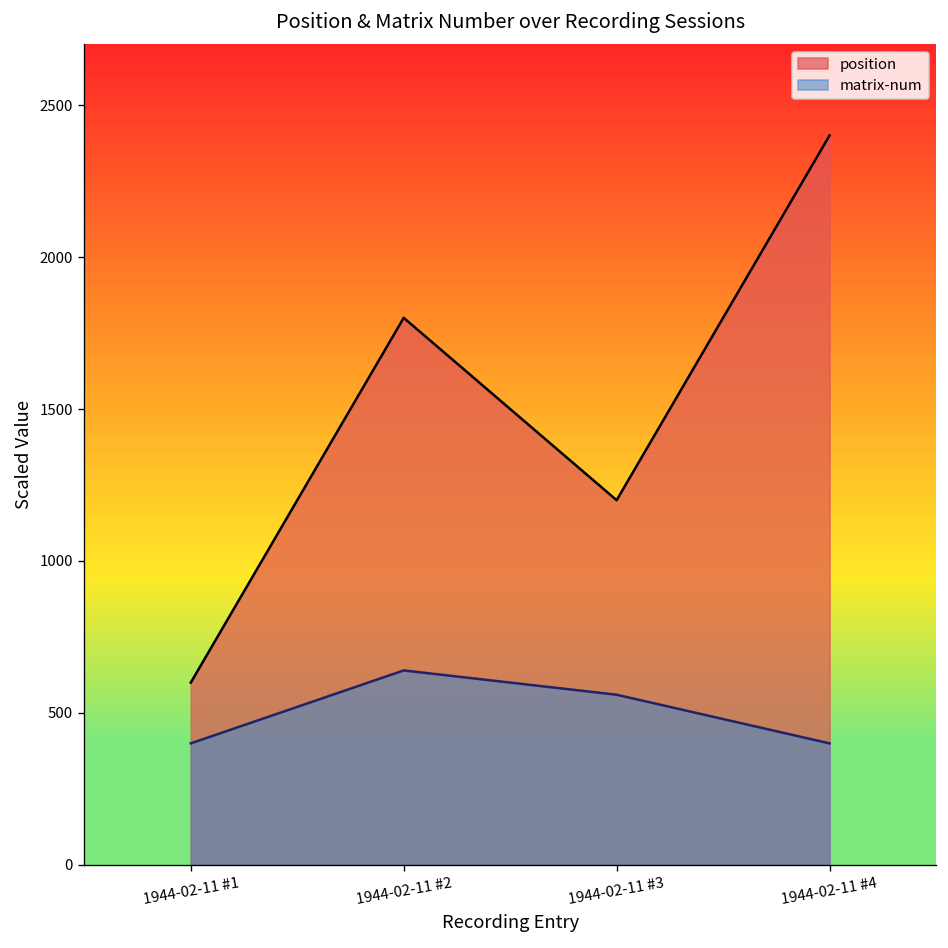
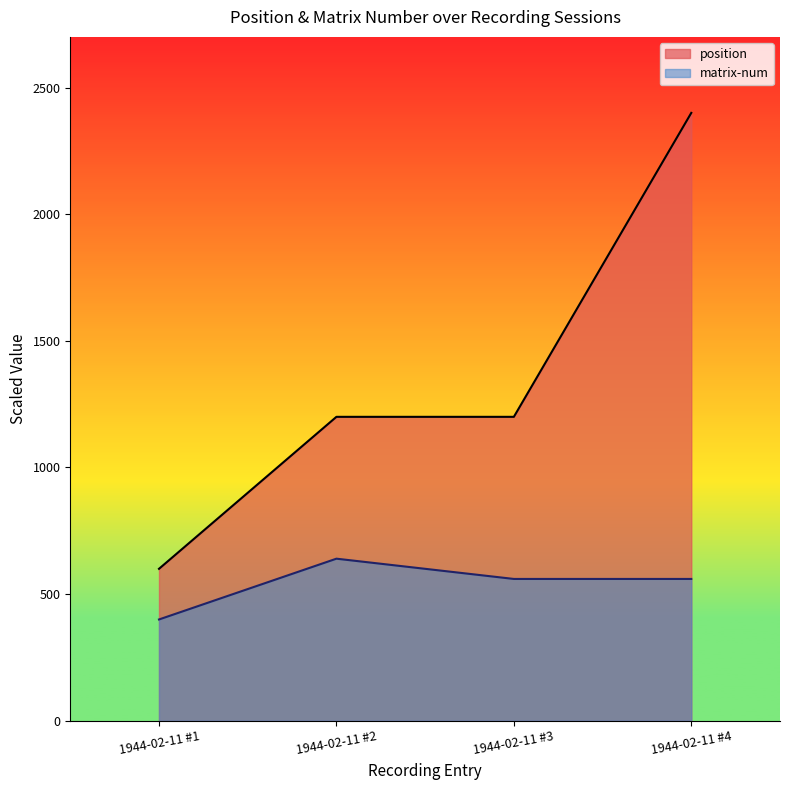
  {
    "position": {
      "1944-02-11 #1": 600,
-     "1944-02-11 #2": 1800,
+     "1944-02-11 #2": 1200,
      "1944-02-11 #3": 1200,
      "1944-02-11 #4": 2400
    },
    "matrix-num": {
      "1944-02-11 #1": 400,
      "1944-02-11 #2": 640,
      "1944-02-11 #3": 560,
-     "1944-02-11 #4": 400
+     "1944-02-11 #4": 560
    }
  }
